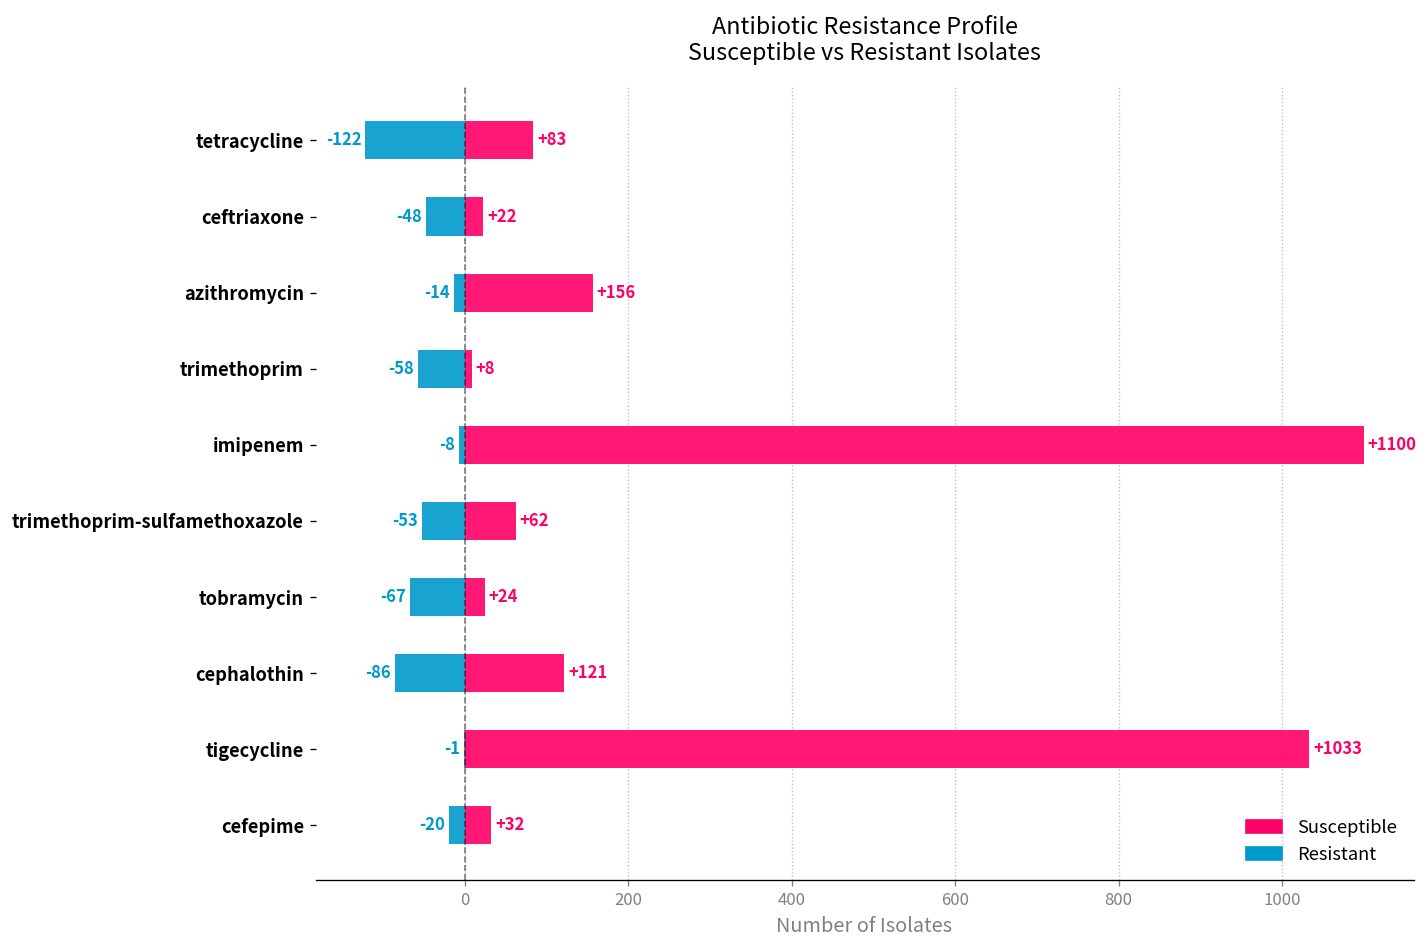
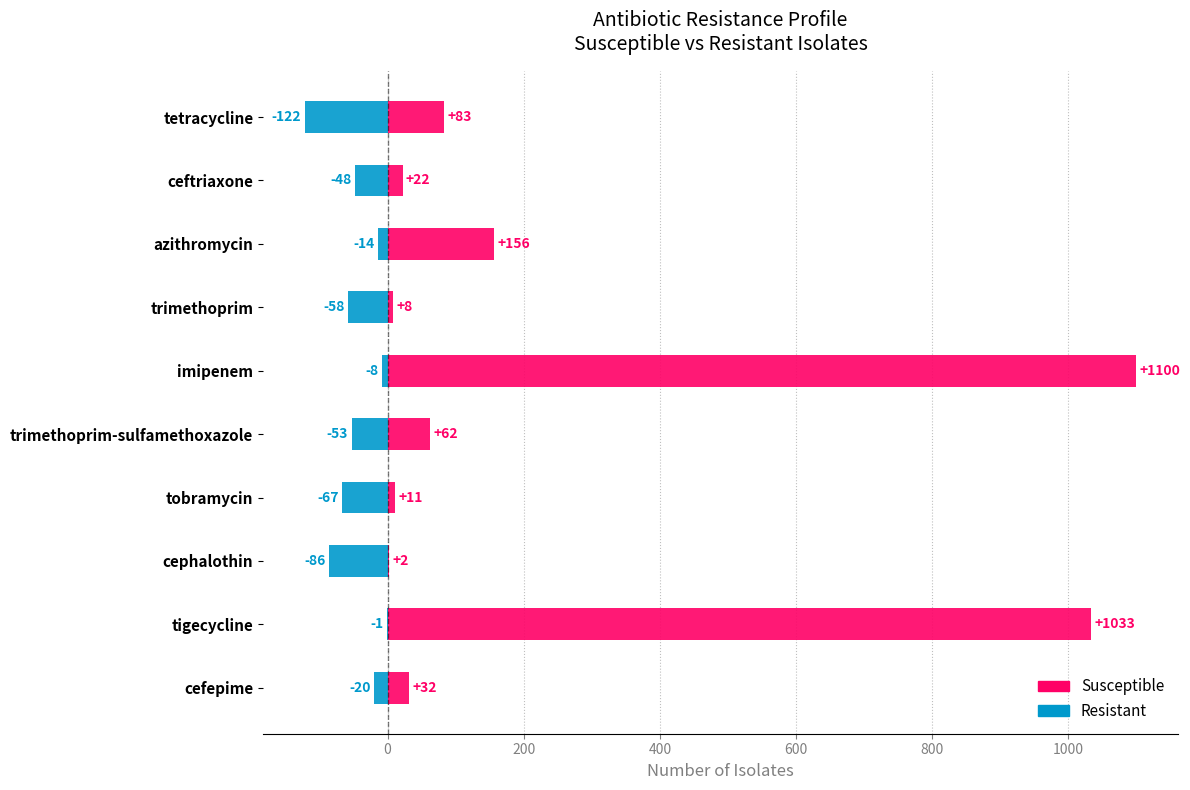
  {
    "Susceptible": {
      "tetracycline": "+83",
      "ceftriaxone": "+22",
      "azithromycin": "+156",
      "trimethoprim": "+8",
      "imipenem": "+1100",
      "trimethoprim-sulfamethoxazole": "+62",
-     "tobramycin": "+24",
-     "cephalothin": "+121",
+     "tobramycin": "+11",
+     "cephalothin": "+2",
      "tigecycline": "+1033",
      "cefepime": "+32"
    },
    "Resistant": {
      "tetracycline": "-122",
      "ceftriaxone": "-48",
      "azithromycin": "-14",
      "trimethoprim": "-58",
      "imipenem": "-8",
      "trimethoprim-sulfamethoxazole": "-53",
      "tobramycin": "-67",
      "cephalothin": "-86",
      "tigecycline": "-1",
      "cefepime": "-20"
    }
  }
